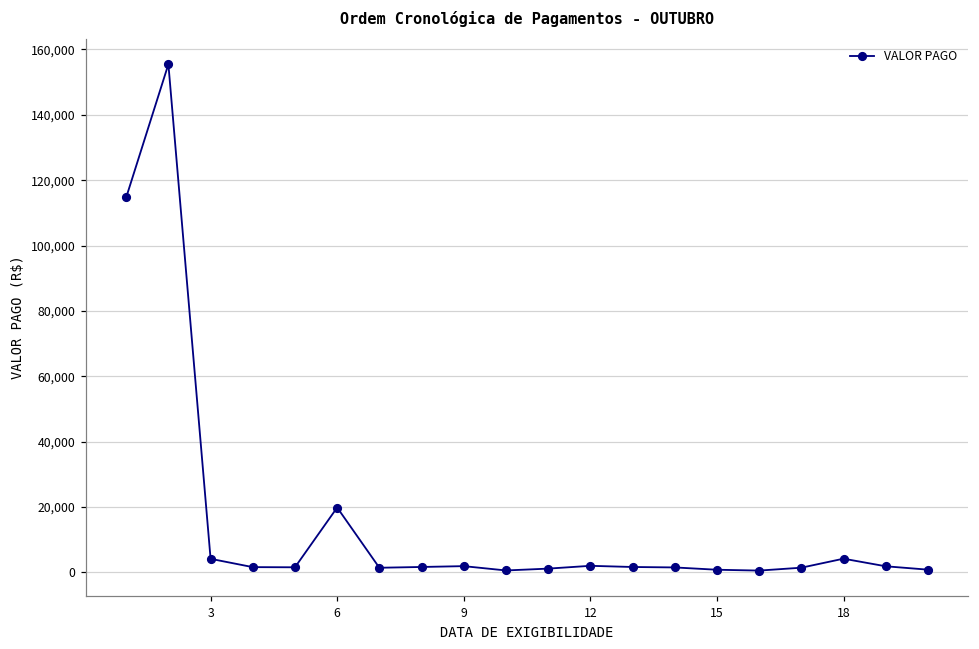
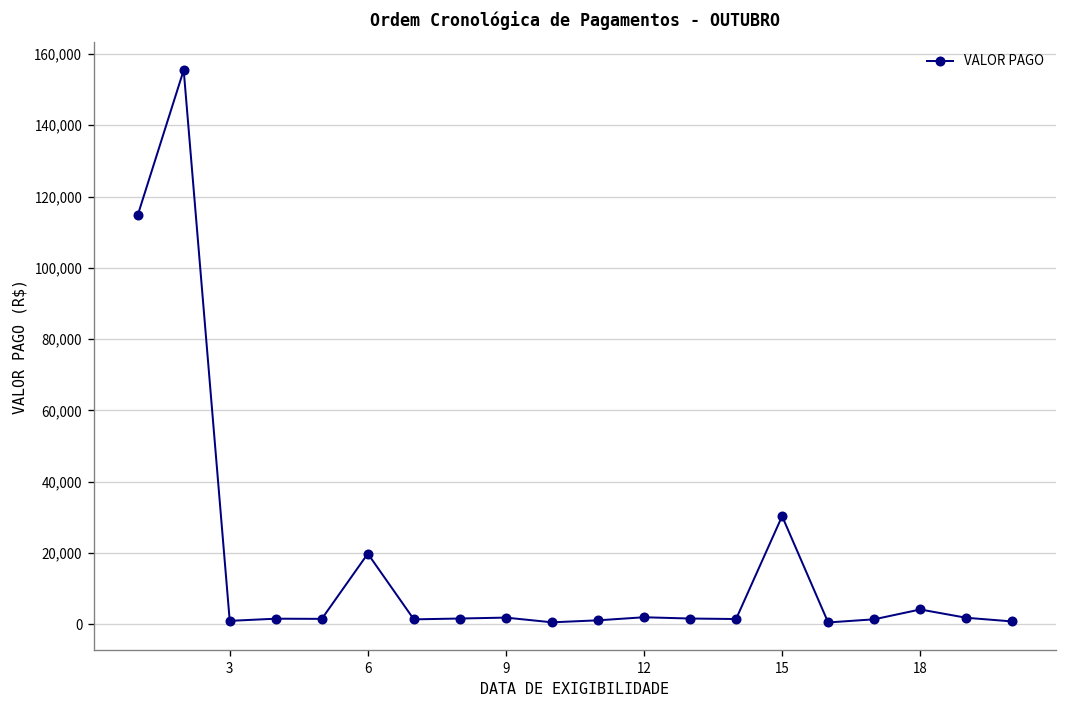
  {
-   "3": "4,000",
+   "3": "1,000",
    "6": "20,000",
    "9": "2,000",
    "12": "2,000",
-   "15": "1,000",
+   "15": "30,000",
    "18": "4,000"
  }
